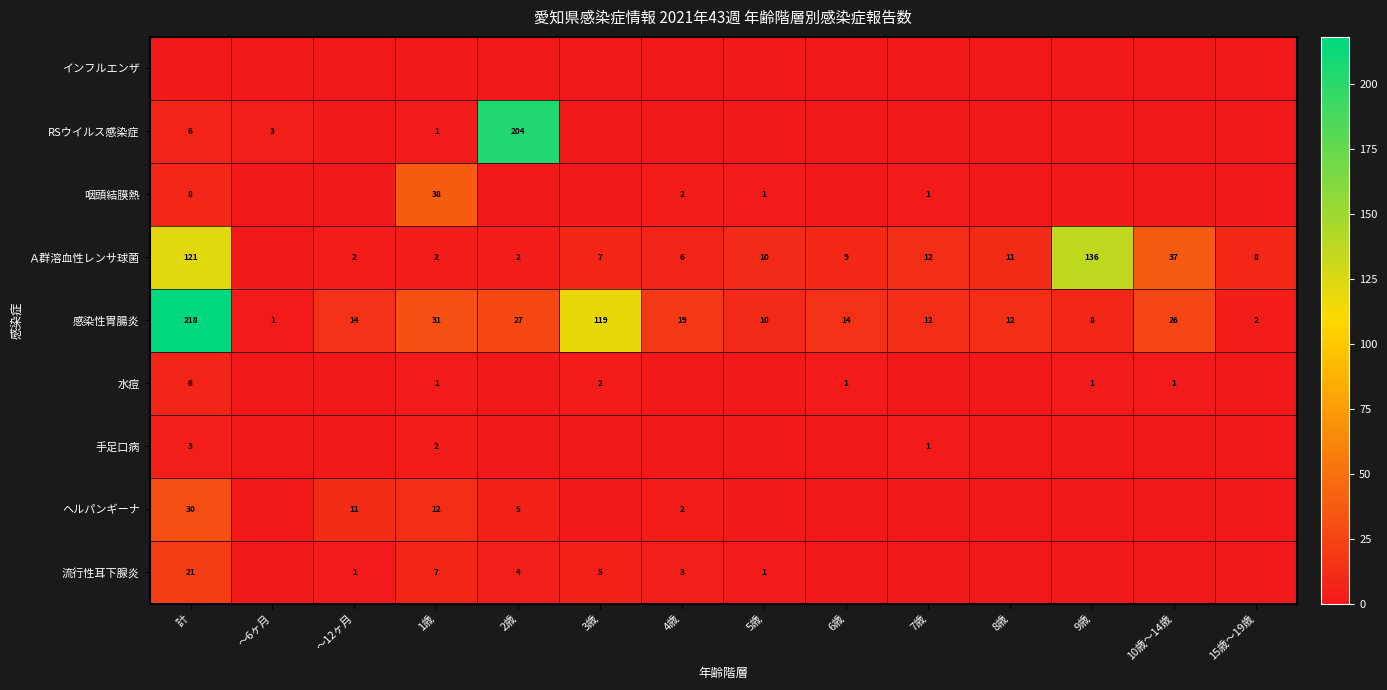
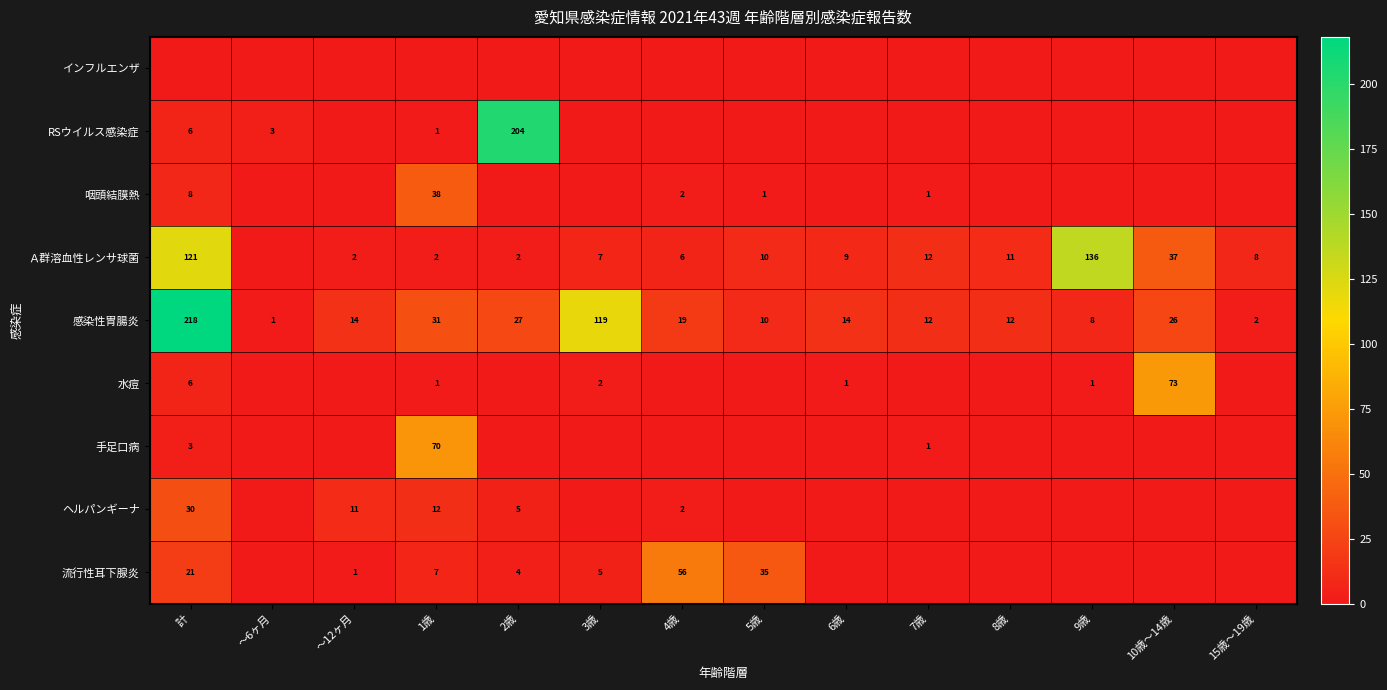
  {
    "RSウイルス感染症": {
      "計": 6,
      "～6ヶ月": 3,
      "1歳": 1,
      "2歳": 204
    },
    "咽頭結膜熱": {
      "計": 8,
      "1歳": 38,
      "4歳": 2,
      "5歳": 1,
      "7歳": 1
    },
    "Ａ群溶血性レンサ球菌": {
      "計": 121,
      "～12ヶ月": 2,
      "1歳": 2,
      "2歳": 2,
      "3歳": 7,
      "4歳": 6,
      "5歳": 10,
      "6歳": 9,
      "7歳": 12,
      "8歳": 11,
      "9歳": 136,
      "10歳～14歳": 37,
      "15歳～19歳": 8
    },
    "感染性胃腸炎": {
      "計": 218,
      "～6ヶ月": 1,
      "～12ヶ月": 14,
      "1歳": 31,
      "2歳": 27,
      "3歳": 119,
      "4歳": 19,
      "5歳": 10,
      "6歳": 14,
      "7歳": 12,
      "8歳": 12,
      "9歳": 8,
      "10歳～14歳": 26,
      "15歳～19歳": 2
    },
    "水痘": {
      "計": 6,
      "1歳": 1,
      "3歳": 2,
      "6歳": 1,
      "9歳": 1,
-     "10歳～14歳": 1
+     "10歳～14歳": 73
    },
    "手足口病": {
      "計": 3,
-     "1歳": 2,
+     "1歳": 70,
      "7歳": 1
    },
    "ヘルパンギーナ": {
      "計": 30,
      "～12ヶ月": 11,
      "1歳": 12,
      "2歳": 5,
      "4歳": 2
    },
    "流行性耳下腺炎": {
      "計": 21,
      "～12ヶ月": 1,
      "1歳": 7,
      "2歳": 4,
      "3歳": 5,
-     "4歳": 3,
-     "5歳": 1
+     "4歳": 56,
+     "5歳": 35
    }
  }
